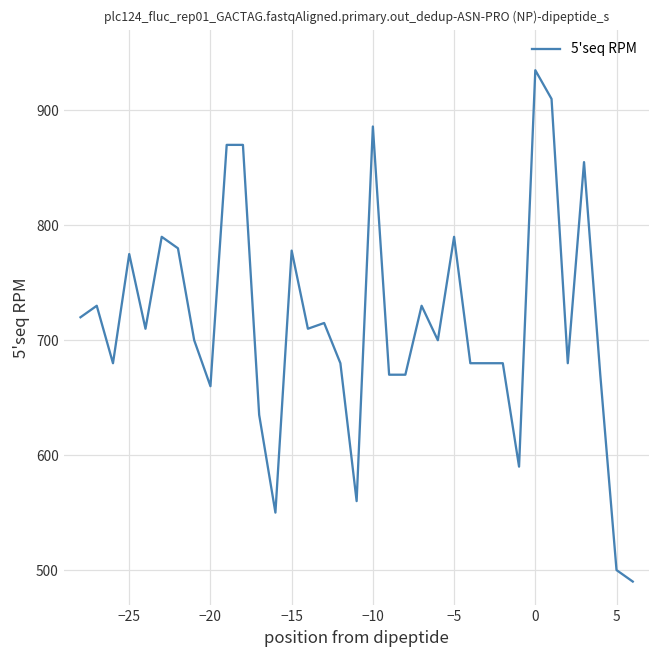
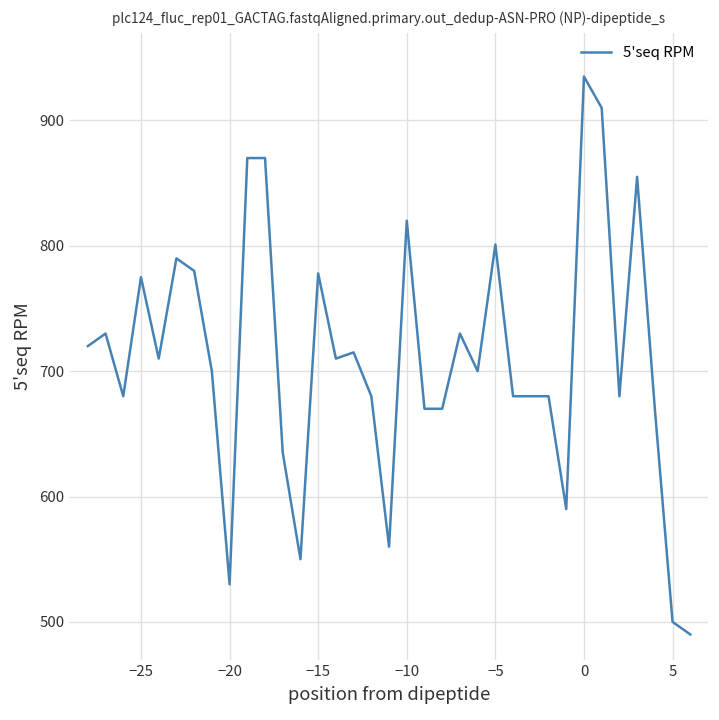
  {
    "−25": 775,
-   "−20": 660,
+   "−20": 530,
    "−15": 778,
-   "−10": 886,
-   "−5": 790,
+   "−10": 820,
+   "−5": 801,
    "0": 935,
    "5": 500
  }
